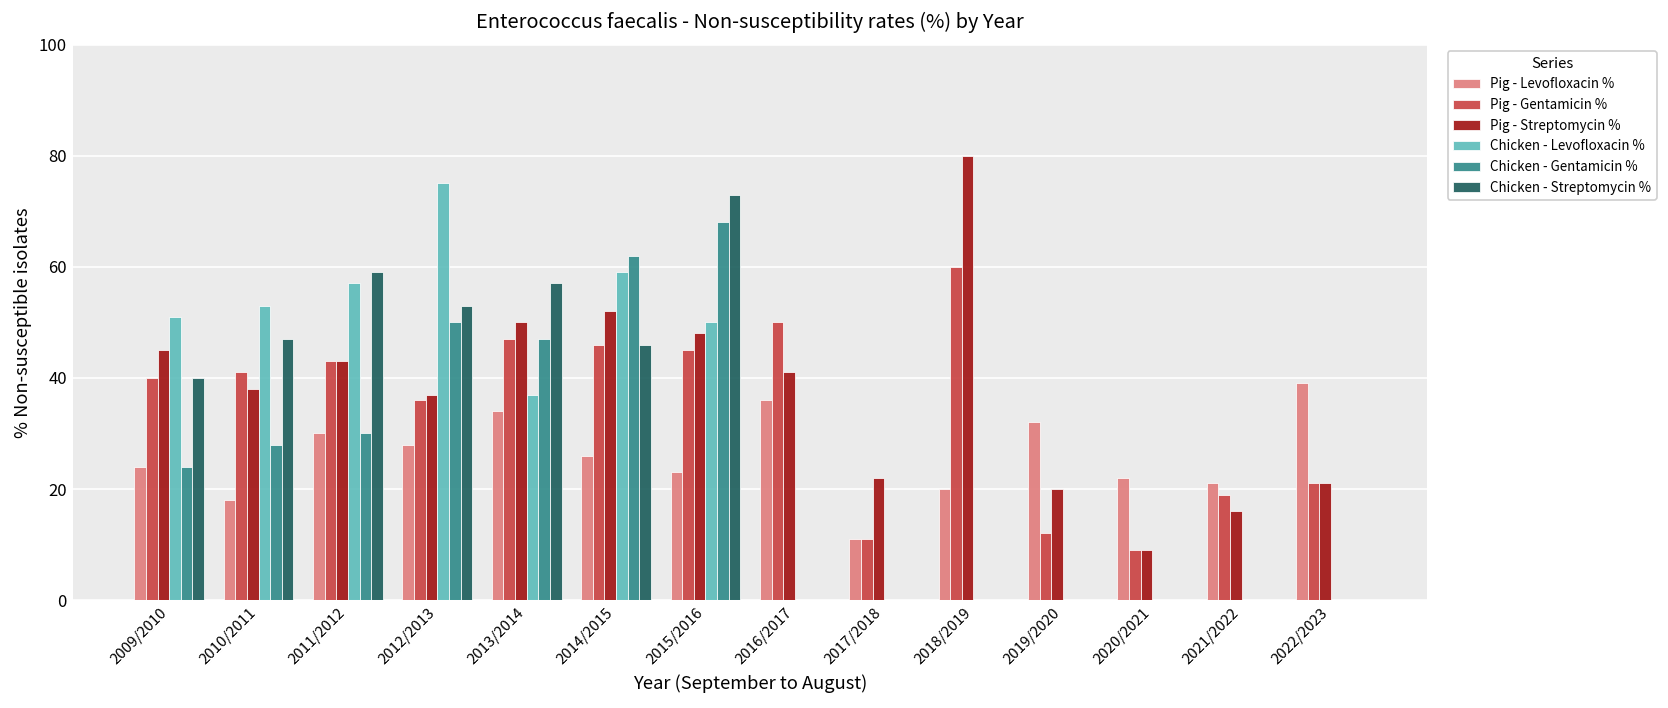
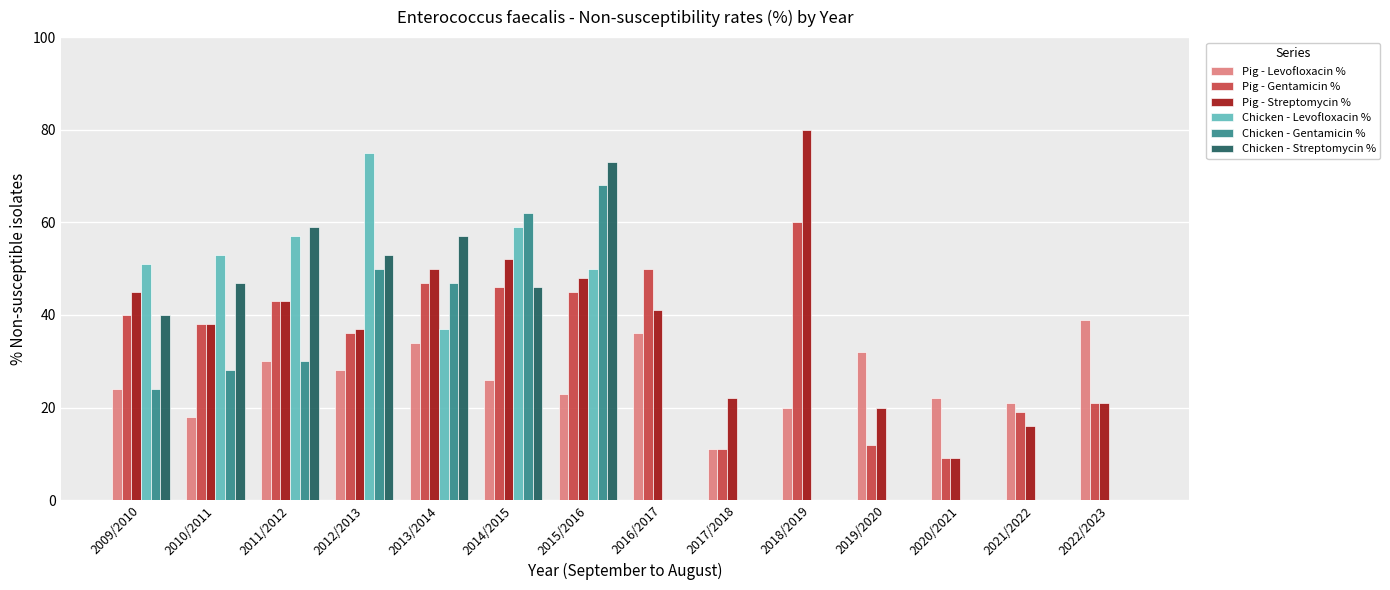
  {
    "Pig - Levofloxacin %": {
      "2009/2010": 24,
      "2010/2011": 18,
      "2011/2012": 30,
      "2012/2013": 28,
      "2013/2014": 34,
      "2014/2015": 26,
      "2015/2016": 23,
      "2016/2017": 36,
      "2017/2018": 11,
      "2018/2019": 20,
      "2019/2020": 32,
      "2020/2021": 22,
      "2021/2022": 21,
      "2022/2023": 39
    },
    "Pig - Gentamicin %": {
      "2009/2010": 40,
-     "2010/2011": 41,
+     "2010/2011": 38,
      "2011/2012": 43,
      "2012/2013": 36,
      "2013/2014": 47,
      "2014/2015": 46,
      "2015/2016": 45,
      "2016/2017": 50,
      "2017/2018": 11,
      "2018/2019": 60,
      "2019/2020": 12,
      "2020/2021": 9,
      "2021/2022": 19,
      "2022/2023": 21
    },
    "Pig - Streptomycin %": {
      "2009/2010": 45,
      "2010/2011": 38,
      "2011/2012": 43,
      "2012/2013": 37,
      "2013/2014": 50,
      "2014/2015": 52,
      "2015/2016": 48,
      "2016/2017": 41,
      "2017/2018": 22,
      "2018/2019": 80,
      "2019/2020": 20,
      "2020/2021": 9,
      "2021/2022": 16,
      "2022/2023": 21
    },
    "Chicken - Levofloxacin %": {
      "2009/2010": 51,
      "2010/2011": 53,
      "2011/2012": 57,
      "2012/2013": 75,
      "2013/2014": 37,
      "2014/2015": 59,
      "2015/2016": 50,
      "2016/2017": 0,
      "2017/2018": 0,
      "2018/2019": 0,
      "2019/2020": 0,
      "2020/2021": 0,
      "2021/2022": 0,
      "2022/2023": 0
    },
    "Chicken - Gentamicin %": {
      "2009/2010": 24,
      "2010/2011": 28,
      "2011/2012": 30,
      "2012/2013": 50,
      "2013/2014": 47,
      "2014/2015": 62,
      "2015/2016": 68,
      "2016/2017": 0,
      "2017/2018": 0,
      "2018/2019": 0,
      "2019/2020": 0,
      "2020/2021": 0,
      "2021/2022": 0,
      "2022/2023": 0
    },
    "Chicken - Streptomycin %": {
      "2009/2010": 40,
      "2010/2011": 47,
      "2011/2012": 59,
      "2012/2013": 53,
      "2013/2014": 57,
      "2014/2015": 46,
      "2015/2016": 73,
      "2016/2017": 0,
      "2017/2018": 0,
      "2018/2019": 0,
      "2019/2020": 0,
      "2020/2021": 0,
      "2021/2022": 0,
      "2022/2023": 0
    }
  }
